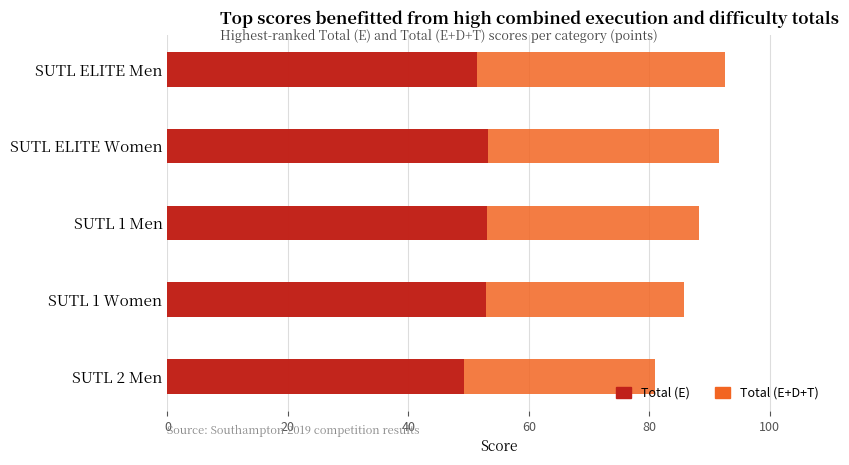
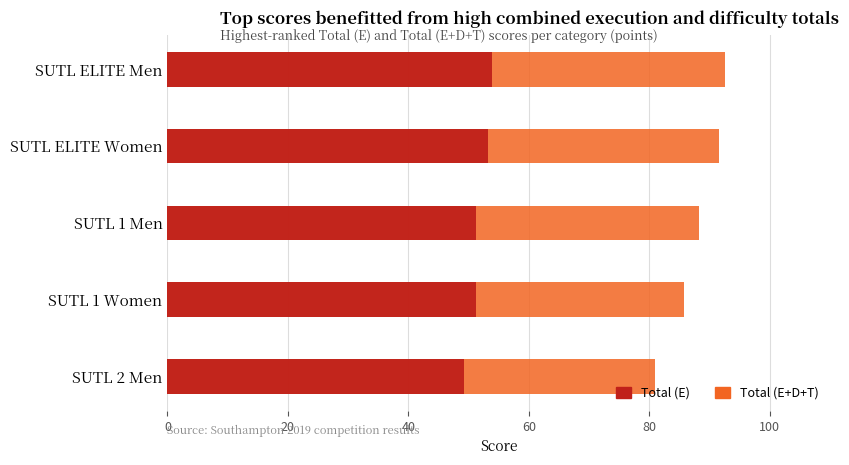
  {
    "Total (E+D+T)": {
      "SUTL ELITE Men": 93,
      "SUTL ELITE Women": 92,
      "SUTL 1 Men": 88,
      "SUTL 1 Women": 86,
      "SUTL 2 Men": 81
    },
    "Total (E)": {
-     "SUTL ELITE Men": 51,
-     "SUTL 1 Men": 53,
-     "SUTL 1 Women": 53
+     "SUTL ELITE Men": 54,
+     "SUTL 1 Men": 51,
+     "SUTL 1 Women": 51
    }
  }
